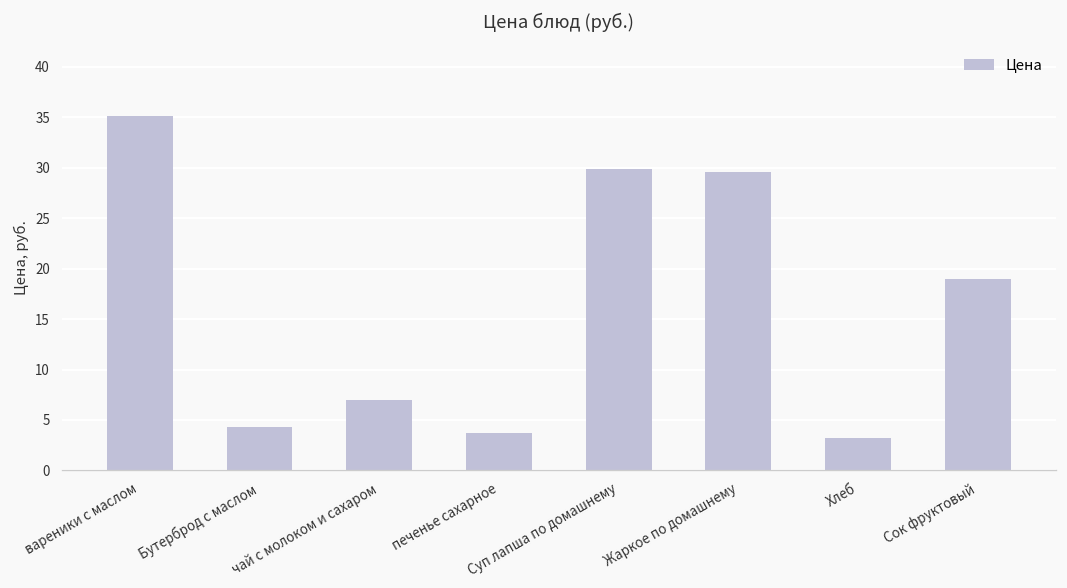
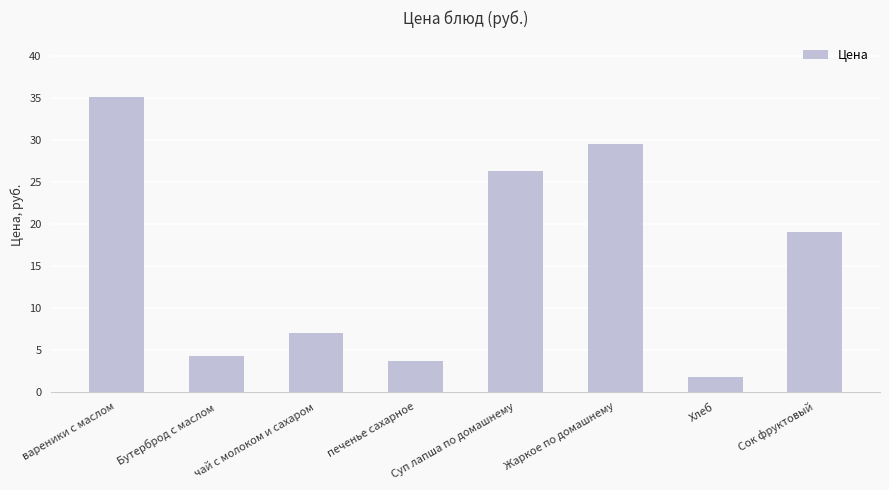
  {
    "вареники с маслом": 35,
    "Бутерброд с маслом": 4,
    "чай с молоком и сахаром": 7,
    "печенье сахарное": 4,
-   "Суп лапша по домашнему": 30,
+   "Суп лапша по домашнему": 26,
    "Жаркое по домашнему": 30,
-   "Хлеб": 3,
+   "Хлеб": 2,
    "Сок фруктовый": 19
  }
